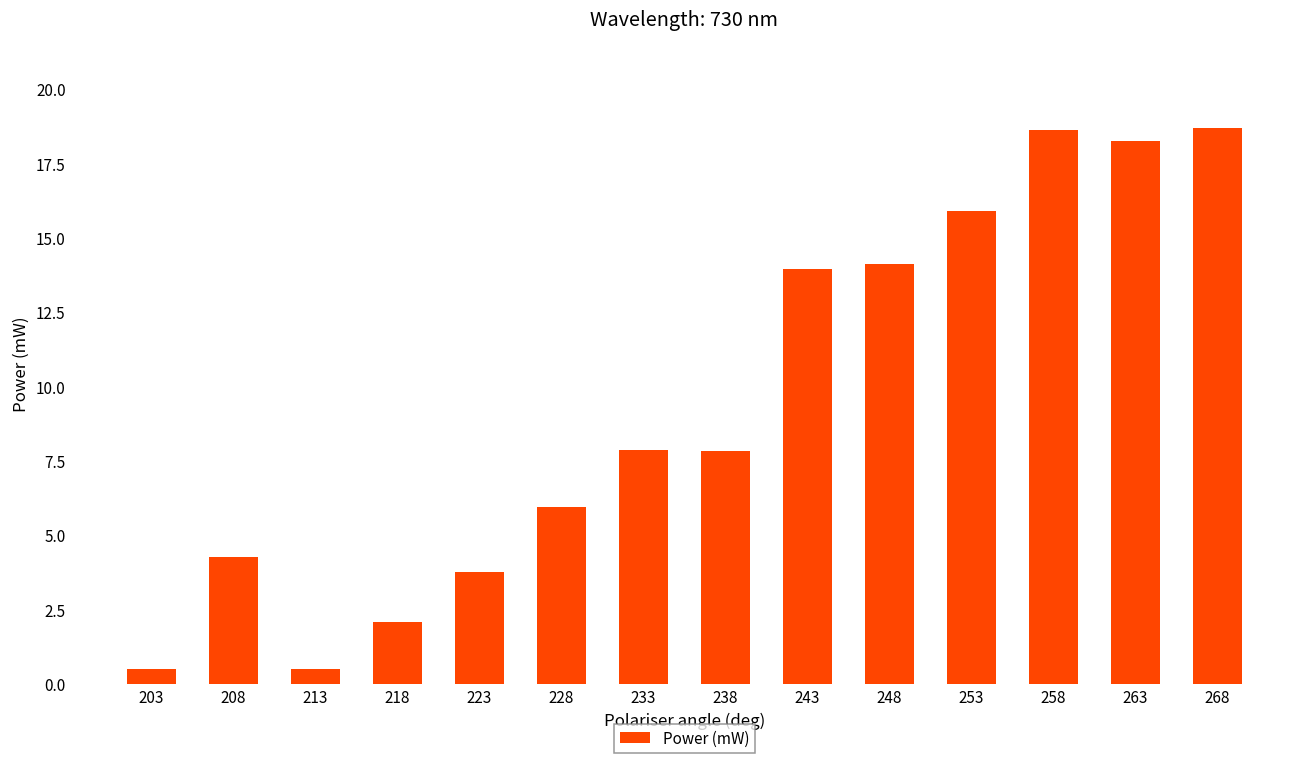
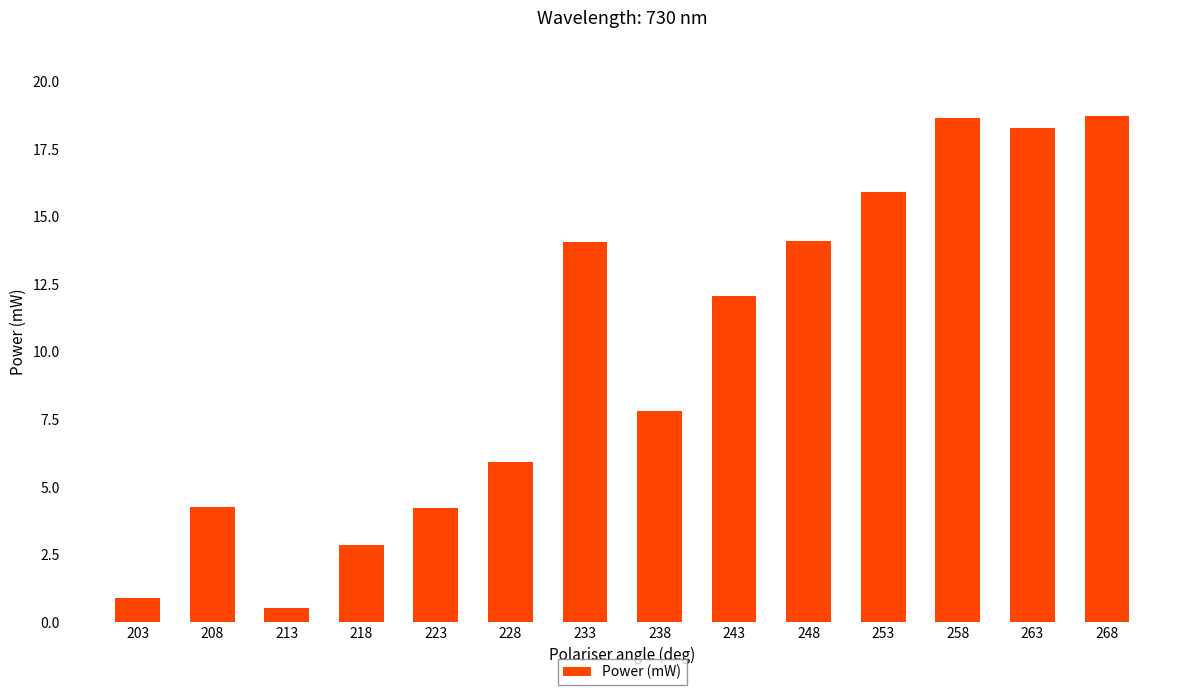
  {
-   "203": 0.5,
+   "203": 0.9,
    "208": 4.3,
    "213": 0.5,
-   "218": 2.1,
-   "223": 3.8,
+   "218": 2.8,
+   "223": 4.2,
    "228": 5.9,
-   "233": 7.9,
+   "233": 14.1,
    "238": 7.8,
-   "243": 14.0,
+   "243": 12.1,
    "248": 14.1,
    "253": 15.9,
    "258": 18.6,
    "263": 18.3,
    "268": 18.7
  }
